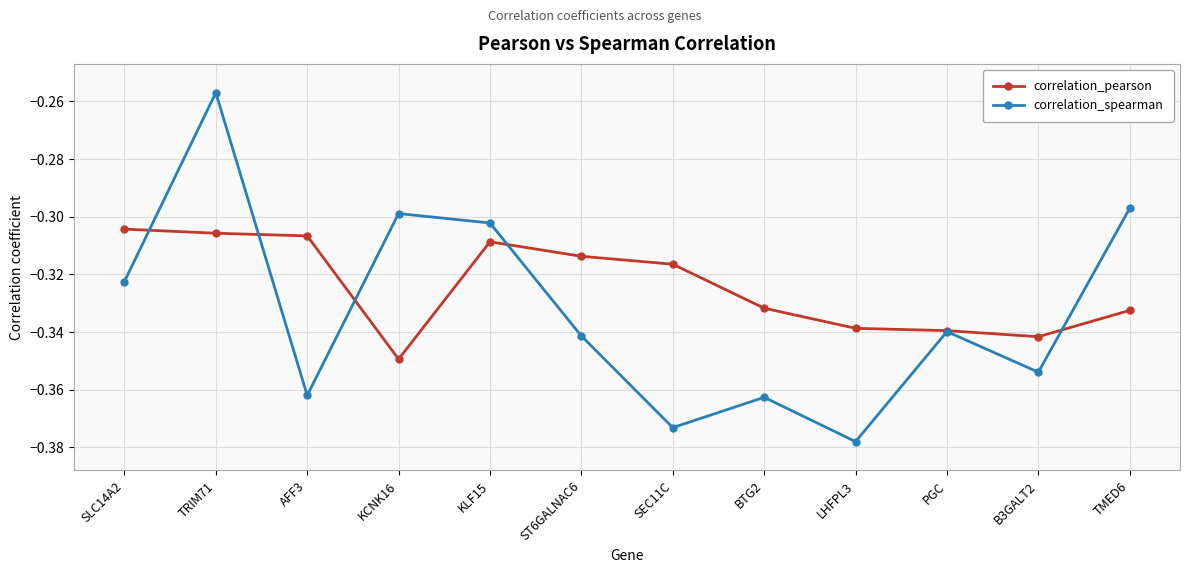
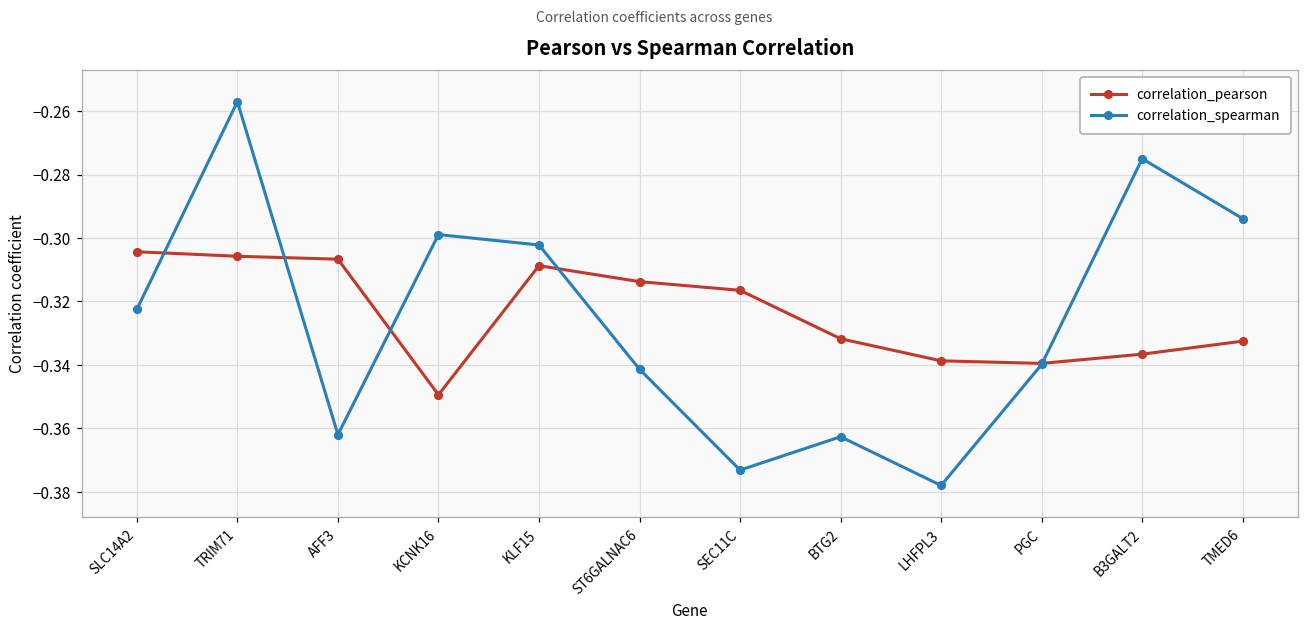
  {
    "correlation_pearson": {
      "SLC14A2": -0.304,
      "TRIM71": -0.306,
      "AFF3": -0.307,
      "KCNK16": -0.349,
      "KLF15": -0.309,
      "ST6GALNAC6": -0.314,
      "SEC11C": -0.316,
      "BTG2": -0.332,
      "LHFPL3": -0.339,
-     "B3GALT2": -0.342,
+     "B3GALT2": -0.337,
      "TMED6": -0.333
    },
    "correlation_spearman": {
      "SLC14A2": -0.322,
      "TRIM71": -0.257,
      "AFF3": -0.362,
      "KCNK16": -0.299,
      "KLF15": -0.302,
      "ST6GALNAC6": -0.341,
      "SEC11C": -0.373,
      "BTG2": -0.363,
      "LHFPL3": -0.378,
-     "B3GALT2": -0.354,
-     "TMED6": -0.297
+     "B3GALT2": -0.275,
+     "TMED6": -0.294
    }
  }
